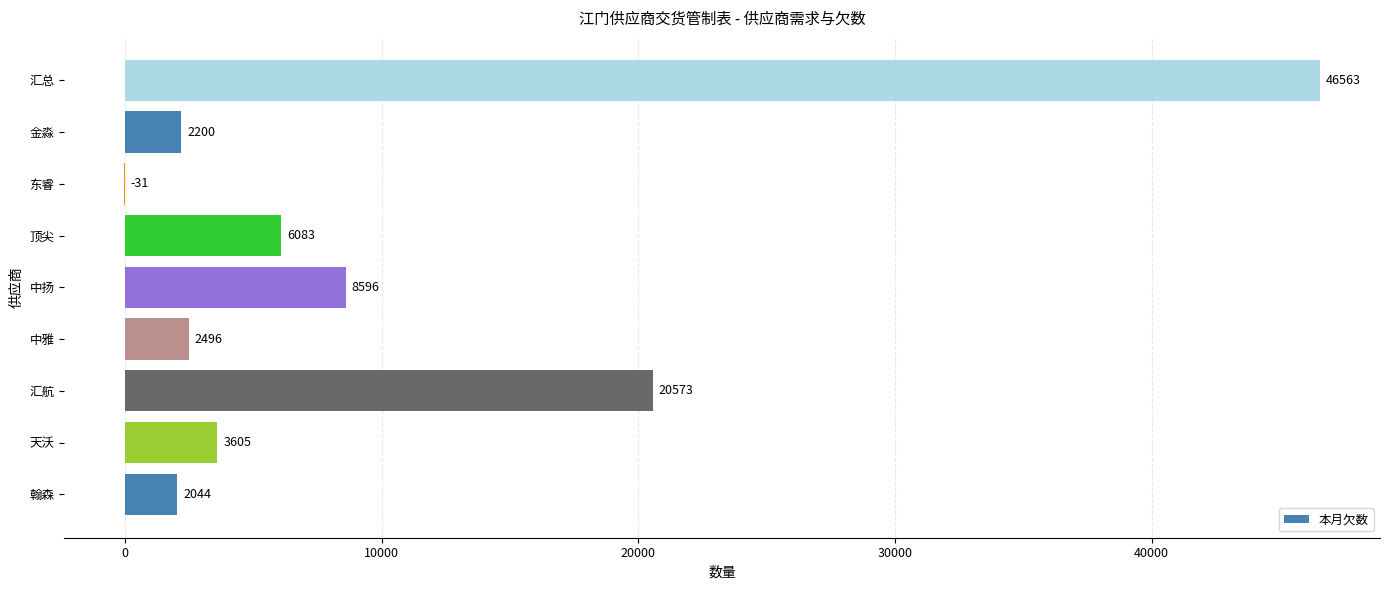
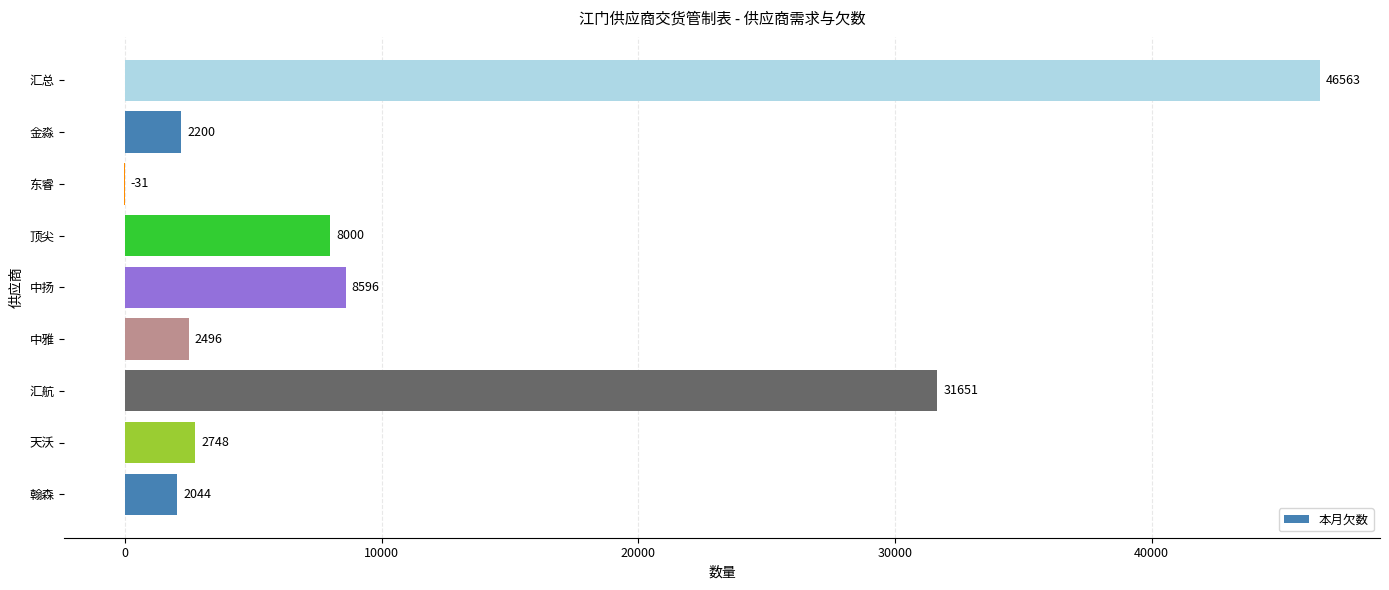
  {
    "汇总": 46563,
    "金淼": 2200,
    "东睿": -31,
-   "顶尖": 6083,
+   "顶尖": 8000,
    "中扬": 8596,
    "中雅": 2496,
-   "汇航": 20573,
-   "天沃": 3605,
+   "汇航": 31651,
+   "天沃": 2748,
    "翰森": 2044
  }
